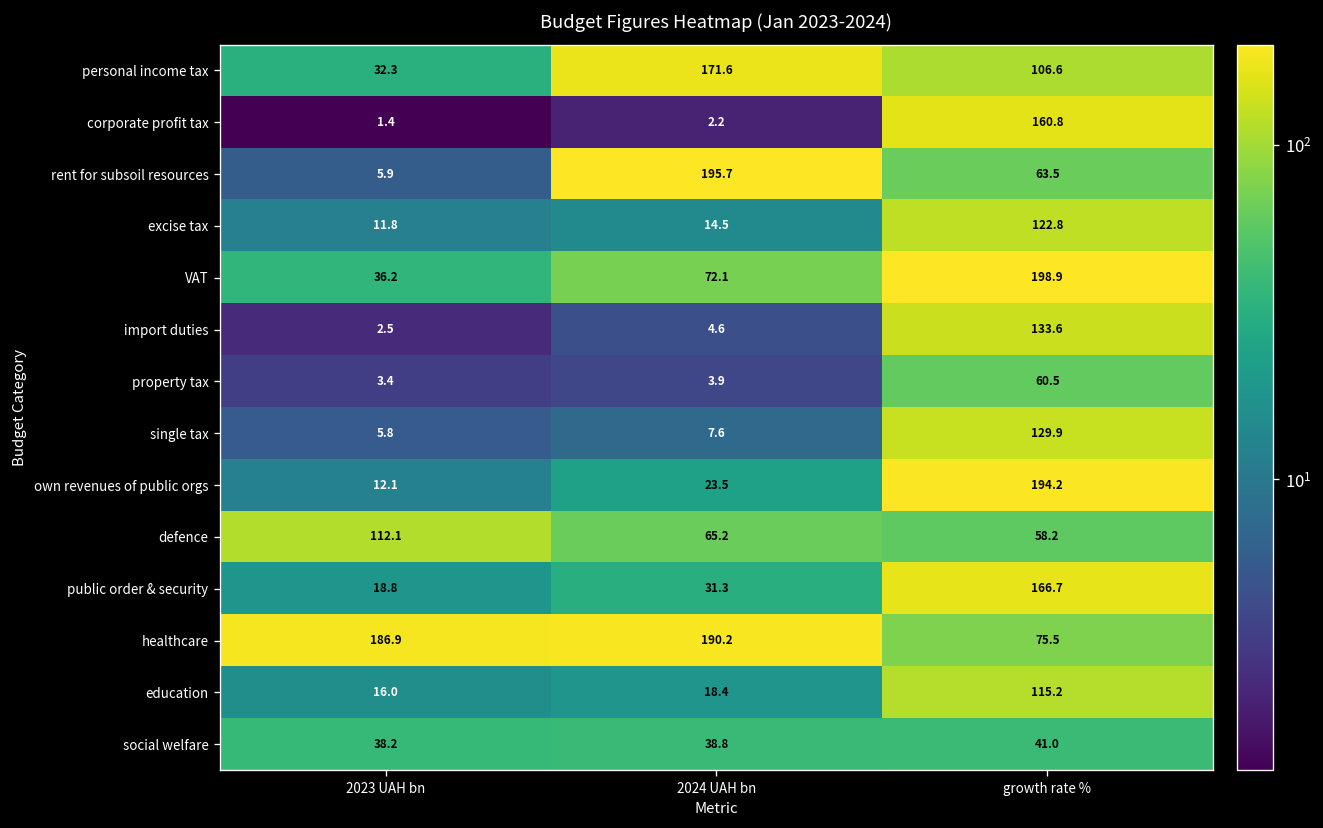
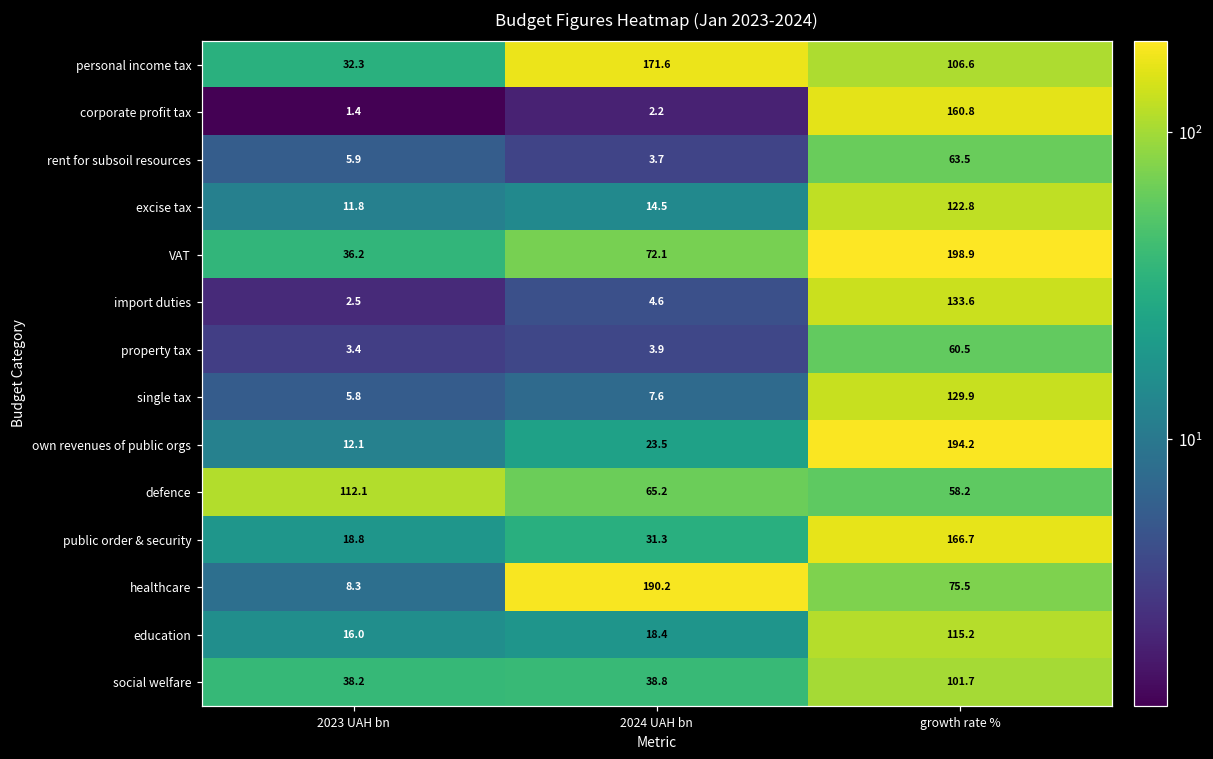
  {
    "personal income tax": {
      "2023 UAH bn": 32.3,
      "2024 UAH bn": 171.6,
      "growth rate %": 106.6
    },
    "corporate profit tax": {
      "2023 UAH bn": 1.4,
      "2024 UAH bn": 2.2,
      "growth rate %": 160.8
    },
    "rent for subsoil resources": {
      "2023 UAH bn": 5.9,
-     "2024 UAH bn": 195.7,
+     "2024 UAH bn": 3.7,
      "growth rate %": 63.5
    },
    "excise tax": {
      "2023 UAH bn": 11.8,
      "2024 UAH bn": 14.5,
      "growth rate %": 122.8
    },
    "VAT": {
      "2023 UAH bn": 36.2,
      "2024 UAH bn": 72.1,
      "growth rate %": 198.9
    },
    "import duties": {
      "2023 UAH bn": 2.5,
      "2024 UAH bn": 4.6,
      "growth rate %": 133.6
    },
    "property tax": {
      "2023 UAH bn": 3.4,
      "2024 UAH bn": 3.9,
      "growth rate %": 60.5
    },
    "single tax": {
      "2023 UAH bn": 5.8,
      "2024 UAH bn": 7.6,
      "growth rate %": 129.9
    },
    "own revenues of public orgs": {
      "2023 UAH bn": 12.1,
      "2024 UAH bn": 23.5,
      "growth rate %": 194.2
    },
    "defence": {
      "2023 UAH bn": 112.1,
      "2024 UAH bn": 65.2,
      "growth rate %": 58.2
    },
    "public order & security": {
      "2023 UAH bn": 18.8,
      "2024 UAH bn": 31.3,
      "growth rate %": 166.7
    },
    "healthcare": {
-     "2023 UAH bn": 186.9,
+     "2023 UAH bn": 8.3,
      "2024 UAH bn": 190.2,
      "growth rate %": 75.5
    },
    "education": {
      "2023 UAH bn": 16.0,
      "2024 UAH bn": 18.4,
      "growth rate %": 115.2
    },
    "social welfare": {
      "2023 UAH bn": 38.2,
      "2024 UAH bn": 38.8,
-     "growth rate %": 41.0
+     "growth rate %": 101.7
    }
  }
